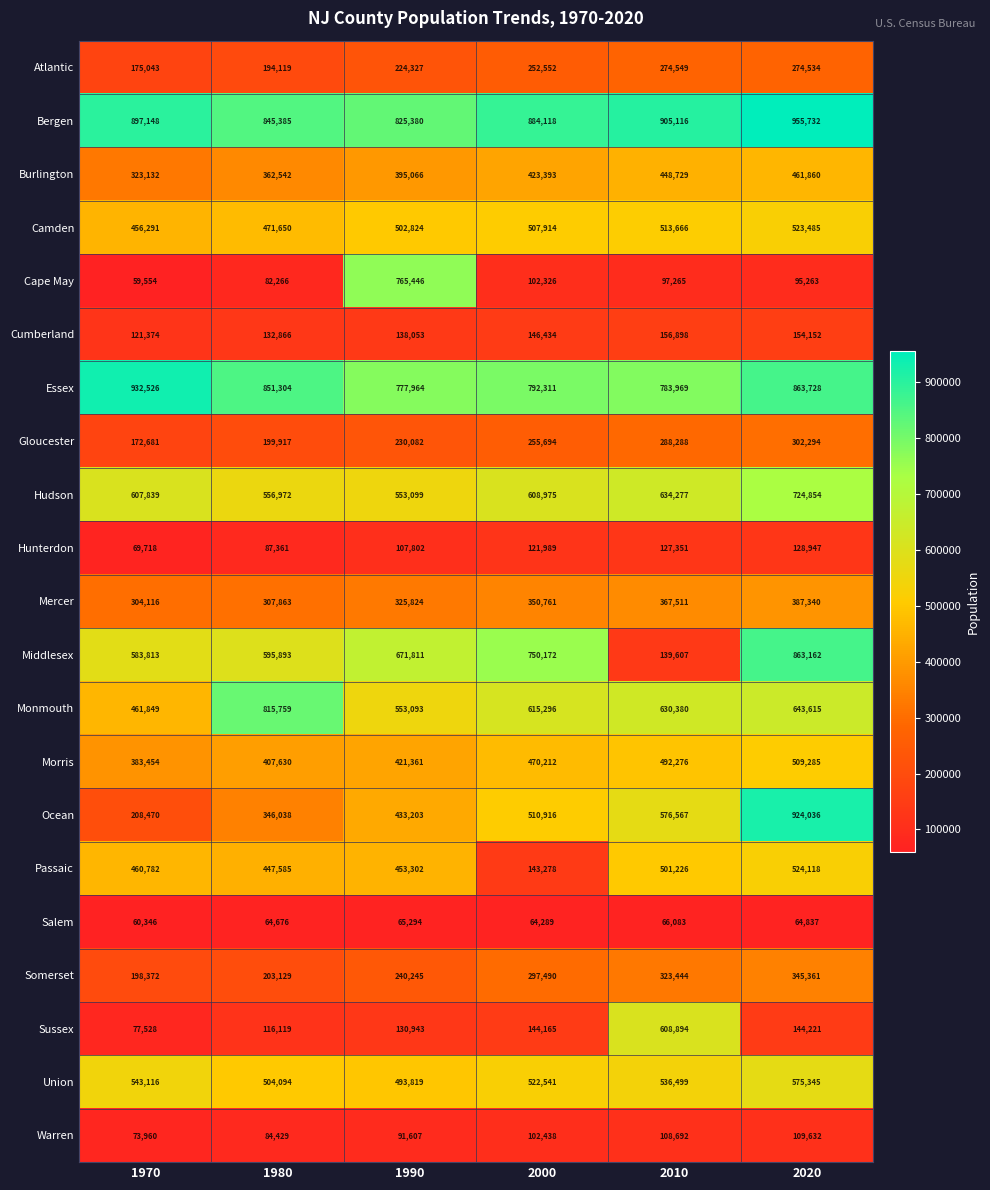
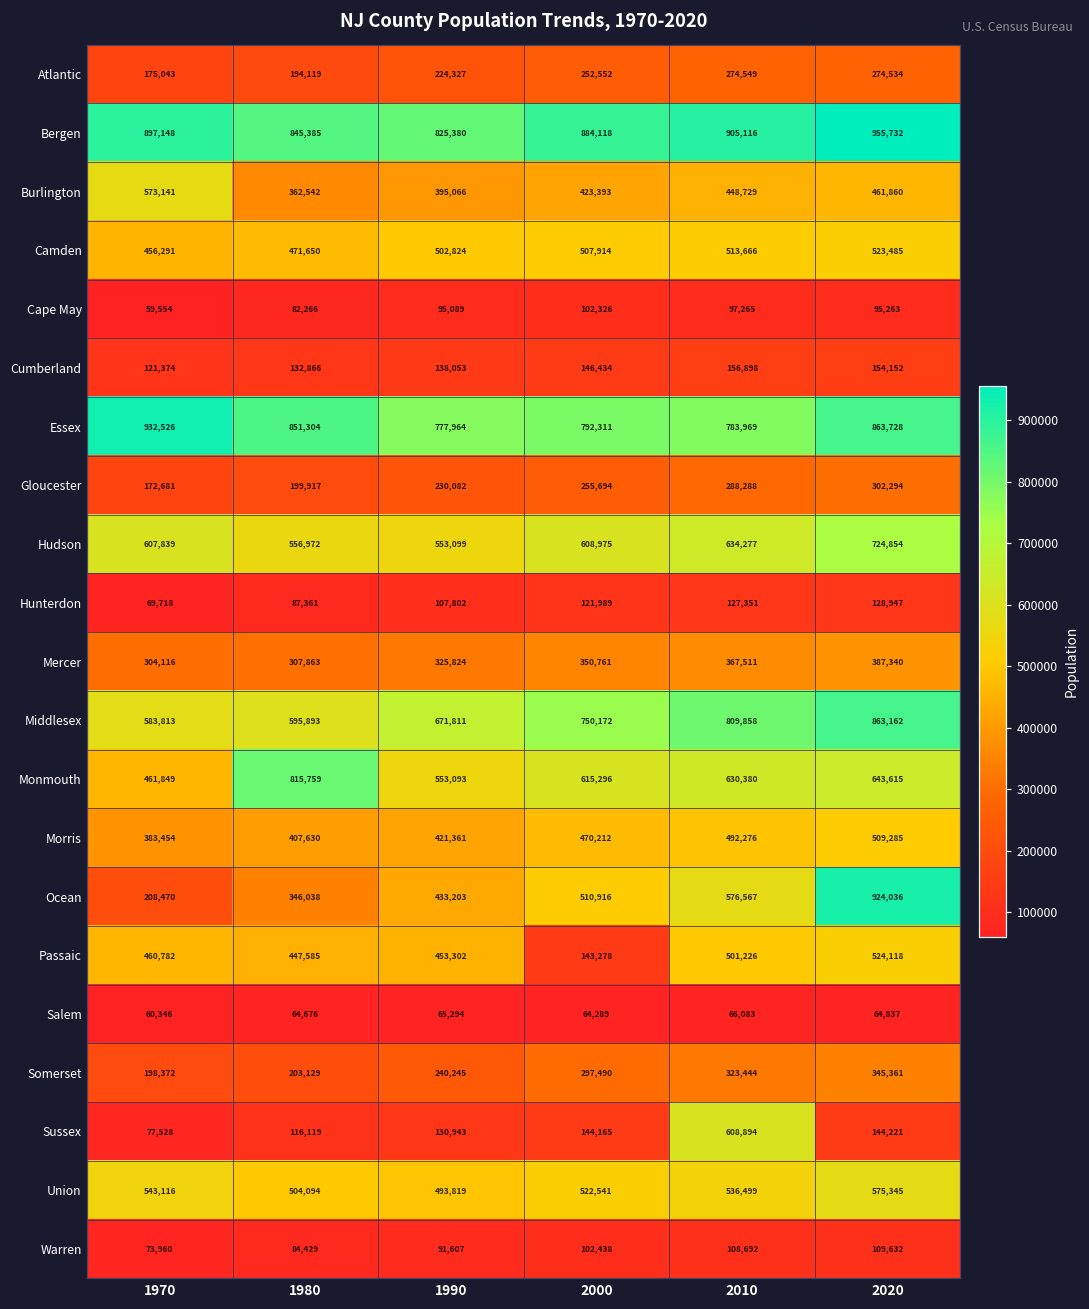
  {
    "Atlantic": {
      "1970": "175,043",
      "1980": "194,119",
      "1990": "224,327",
      "2000": "252,552",
      "2010": "274,549",
      "2020": "274,534"
    },
    "Bergen": {
      "1970": "897,148",
      "1980": "845,385",
      "1990": "825,380",
      "2000": "884,118",
      "2010": "905,116",
      "2020": "955,732"
    },
    "Burlington": {
-     "1970": "323,132",
+     "1970": "573,141",
      "1980": "362,542",
      "1990": "395,066",
      "2000": "423,393",
      "2010": "448,729",
      "2020": "461,860"
    },
    "Camden": {
      "1970": "456,291",
      "1980": "471,650",
      "1990": "502,824",
      "2000": "507,914",
      "2010": "513,666",
      "2020": "523,485"
    },
    "Cape May": {
      "1970": "59,554",
      "1980": "82,266",
-     "1990": "765,446",
+     "1990": "95,089",
      "2000": "102,326",
      "2010": "97,265",
      "2020": "95,263"
    },
    "Cumberland": {
      "1970": "121,374",
      "1980": "132,866",
      "1990": "138,053",
      "2000": "146,434",
      "2010": "156,898",
      "2020": "154,152"
    },
    "Essex": {
      "1970": "932,526",
      "1980": "851,304",
      "1990": "777,964",
      "2000": "792,311",
      "2010": "783,969",
      "2020": "863,728"
    },
    "Gloucester": {
      "1970": "172,681",
      "1980": "199,917",
      "1990": "230,082",
      "2000": "255,694",
      "2010": "288,288",
      "2020": "302,294"
    },
    "Hudson": {
      "1970": "607,839",
      "1980": "556,972",
      "1990": "553,099",
      "2000": "608,975",
      "2010": "634,277",
      "2020": "724,854"
    },
    "Hunterdon": {
      "1970": "69,718",
      "1980": "87,361",
      "1990": "107,802",
      "2000": "121,989",
      "2010": "127,351",
      "2020": "128,947"
    },
    "Mercer": {
      "1970": "304,116",
      "1980": "307,863",
      "1990": "325,824",
      "2000": "350,761",
      "2010": "367,511",
      "2020": "387,340"
    },
    "Middlesex": {
      "1970": "583,813",
      "1980": "595,893",
      "1990": "671,811",
      "2000": "750,172",
-     "2010": "139,607",
+     "2010": "809,858",
      "2020": "863,162"
    },
    "Monmouth": {
      "1970": "461,849",
      "1980": "815,759",
      "1990": "553,093",
      "2000": "615,296",
      "2010": "630,380",
      "2020": "643,615"
    },
    "Morris": {
      "1970": "383,454",
      "1980": "407,630",
      "1990": "421,361",
      "2000": "470,212",
      "2010": "492,276",
      "2020": "509,285"
    },
    "Ocean": {
      "1970": "208,470",
      "1980": "346,038",
      "1990": "433,203",
      "2000": "510,916",
      "2010": "576,567",
      "2020": "924,036"
    },
    "Passaic": {
      "1970": "460,782",
      "1980": "447,585",
      "1990": "453,302",
      "2000": "143,278",
      "2010": "501,226",
      "2020": "524,118"
    },
    "Salem": {
      "1970": "60,346",
      "1980": "64,676",
      "1990": "65,294",
      "2000": "64,289",
      "2010": "66,083",
      "2020": "64,837"
    },
    "Somerset": {
      "1970": "198,372",
      "1980": "203,129",
      "1990": "240,245",
      "2000": "297,490",
      "2010": "323,444",
      "2020": "345,361"
    },
    "Sussex": {
      "1970": "77,528",
      "1980": "116,119",
      "1990": "130,943",
      "2000": "144,165",
      "2010": "608,894",
      "2020": "144,221"
    },
    "Union": {
      "1970": "543,116",
      "1980": "504,094",
      "1990": "493,819",
      "2000": "522,541",
      "2010": "536,499",
      "2020": "575,345"
    },
    "Warren": {
      "1970": "73,960",
      "1980": "84,429",
      "1990": "91,607",
      "2000": "102,438",
      "2010": "108,692",
      "2020": "109,632"
    }
  }
